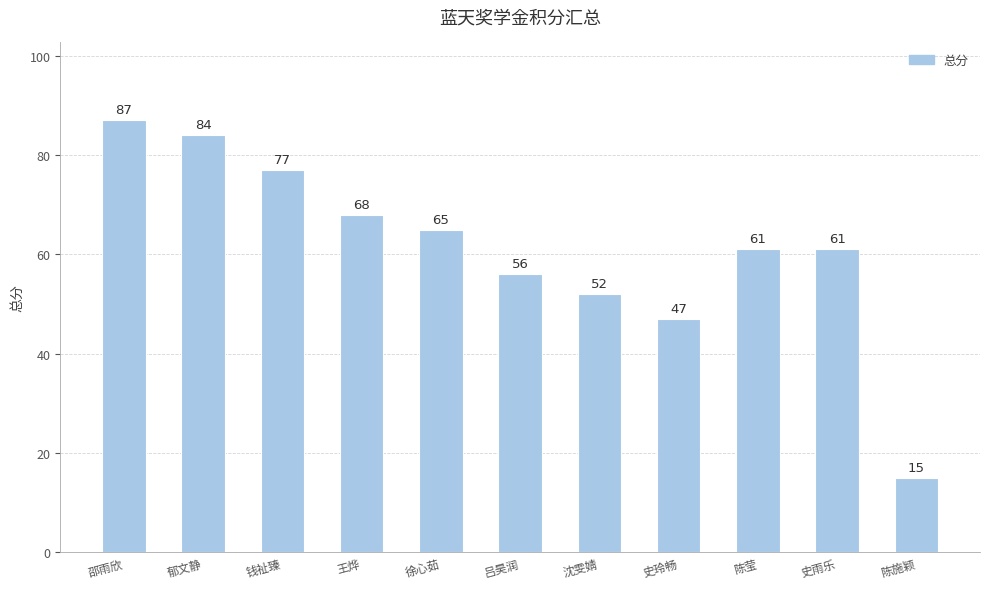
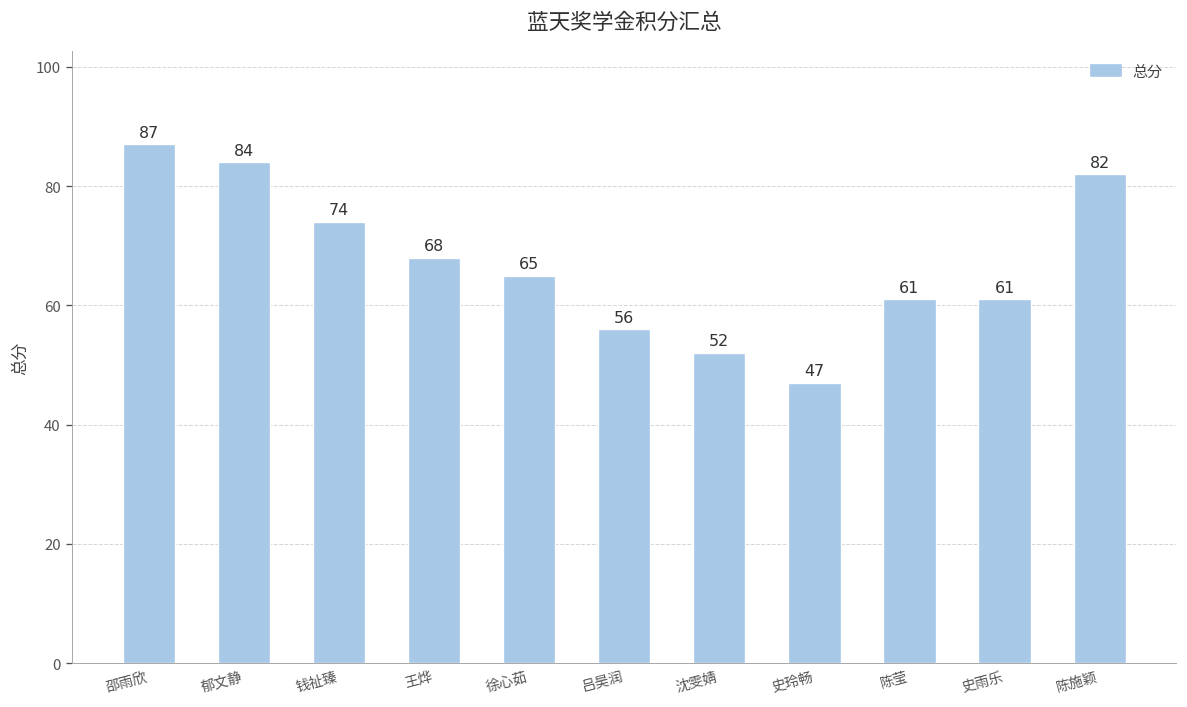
  {
    "邵雨欣": 87,
    "郁文静": 84,
-   "钱祉臻": 77,
+   "钱祉臻": 74,
    "王烨": 68,
    "徐心茹": 65,
    "吕昊润": 56,
    "沈雯婧": 52,
    "史玲畅": 47,
    "陈莹": 61,
    "史雨乐": 61,
-   "陈施颖": 15
+   "陈施颖": 82
  }
